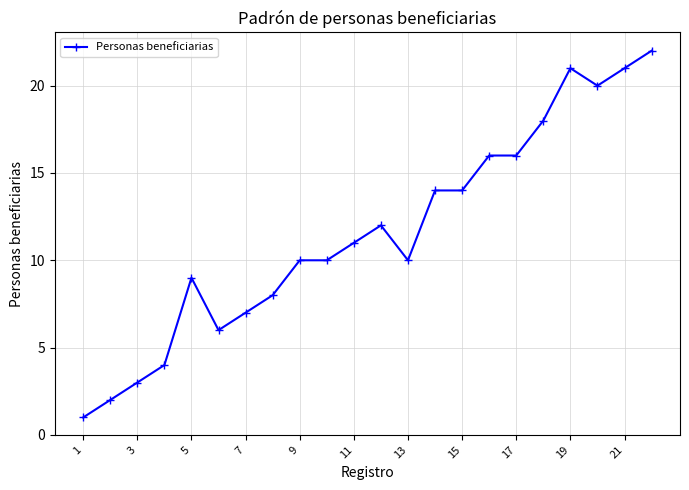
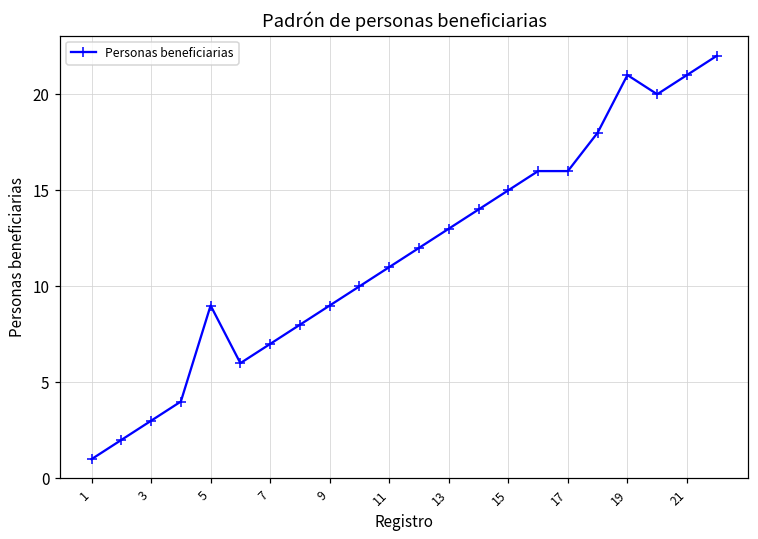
  {
    "1": 1,
    "3": 3,
    "5": 9,
    "7": 7,
-   "9": 10,
+   "9": 9,
    "11": 11,
-   "13": 10,
-   "15": 14,
+   "13": 13,
+   "15": 15,
    "17": 16,
    "19": 21,
    "21": 21
  }
